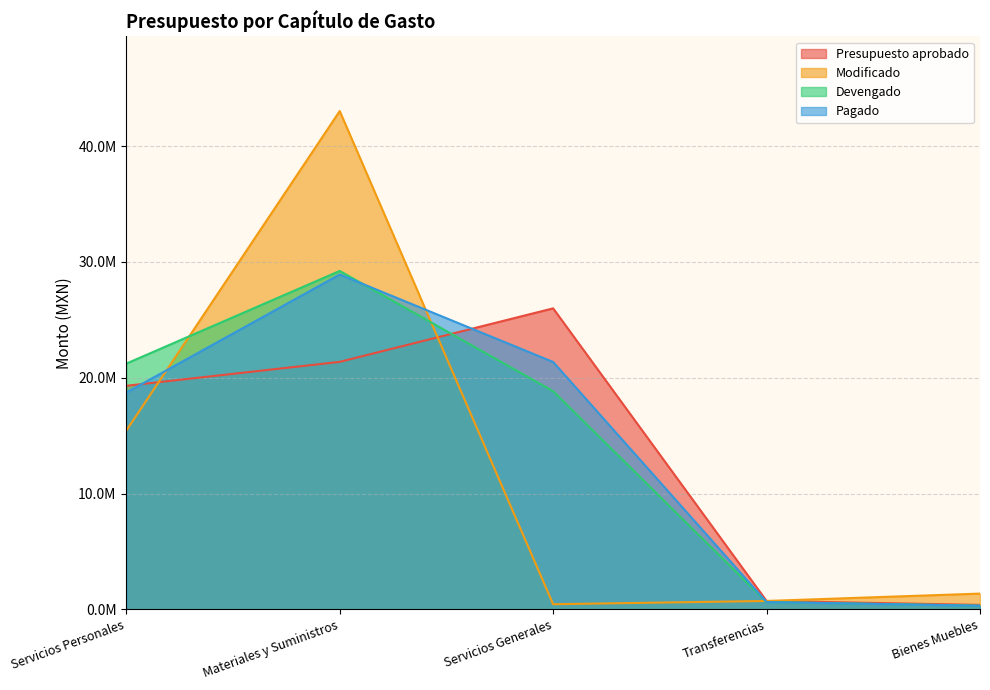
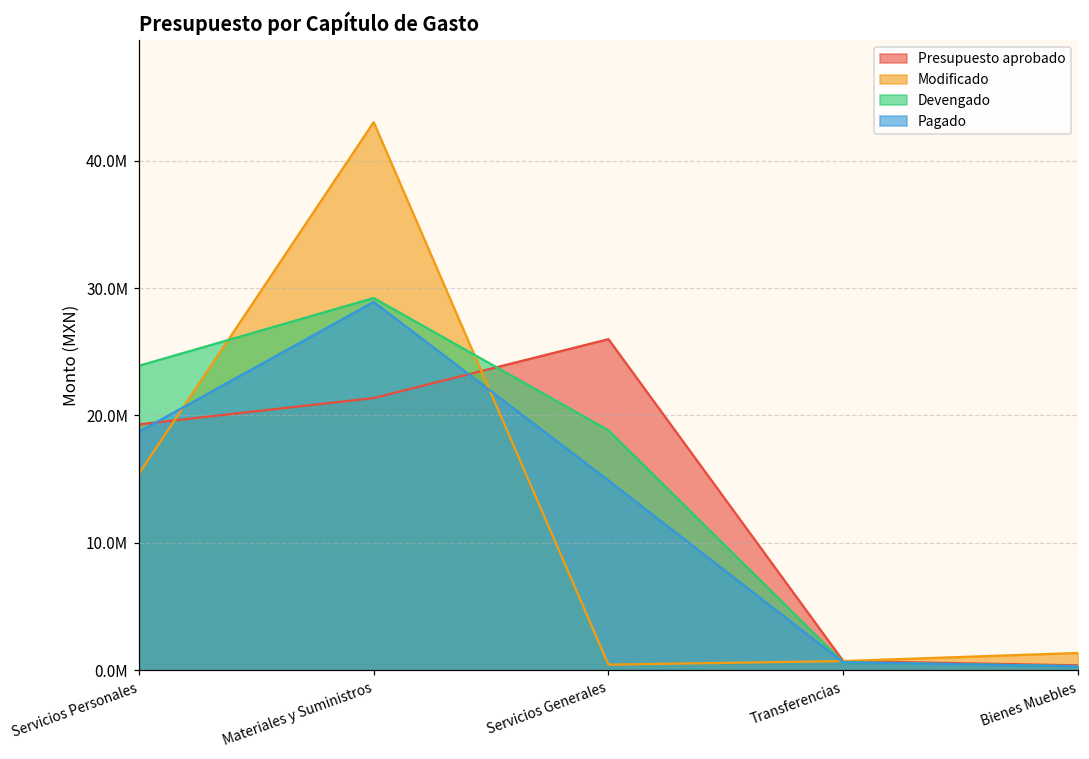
  {
    "Presupuesto aprobado": {
      "Servicios Personales": 19300000,
      "Materiales y Suministros": 21400000,
      "Servicios Generales": 26000000
    },
    "Modificado": {
      "Servicios Personales": 15400000,
      "Materiales y Suministros": 43000000,
      "Servicios Generales": 400000,
      "Bienes Muebles": 1400000
    },
    "Devengado": {
-     "Servicios Personales": 21200000,
+     "Servicios Personales": 23900000,
      "Materiales y Suministros": 29200000,
      "Servicios Generales": 18800000
    },
    "Pagado": {
      "Servicios Personales": 18700000,
      "Materiales y Suministros": 28900000,
-     "Servicios Generales": 21400000
+     "Servicios Generales": 14900000
    }
  }
